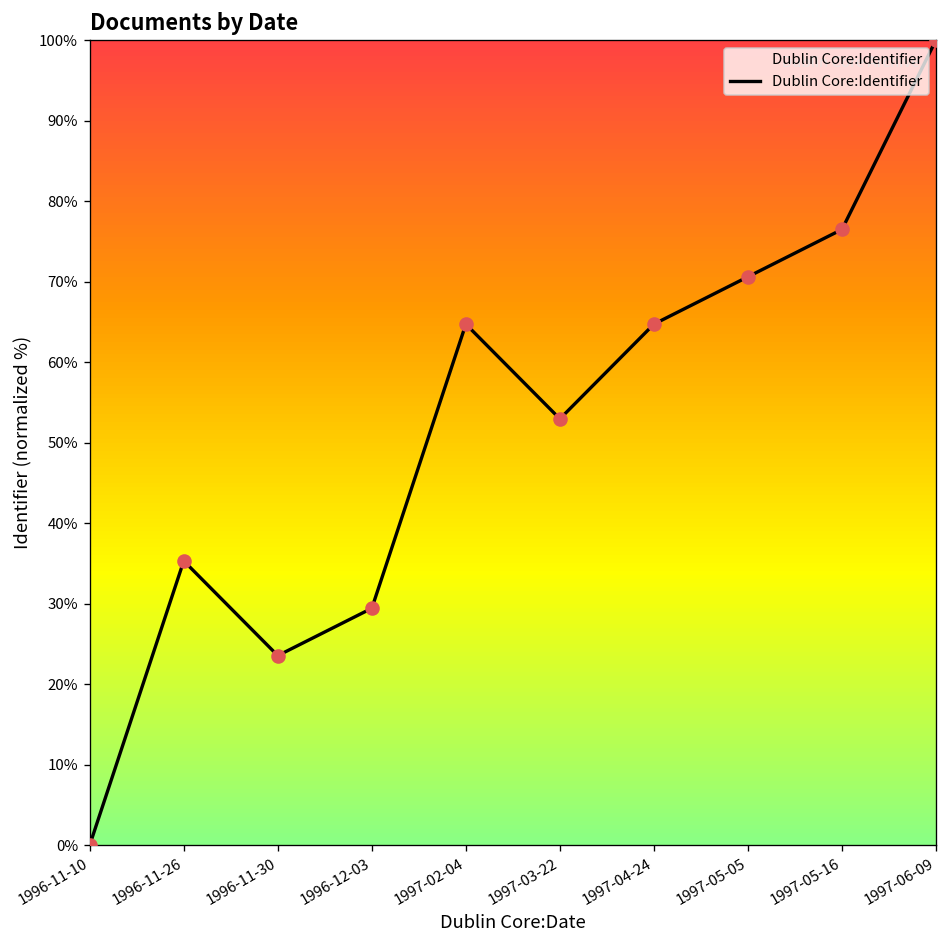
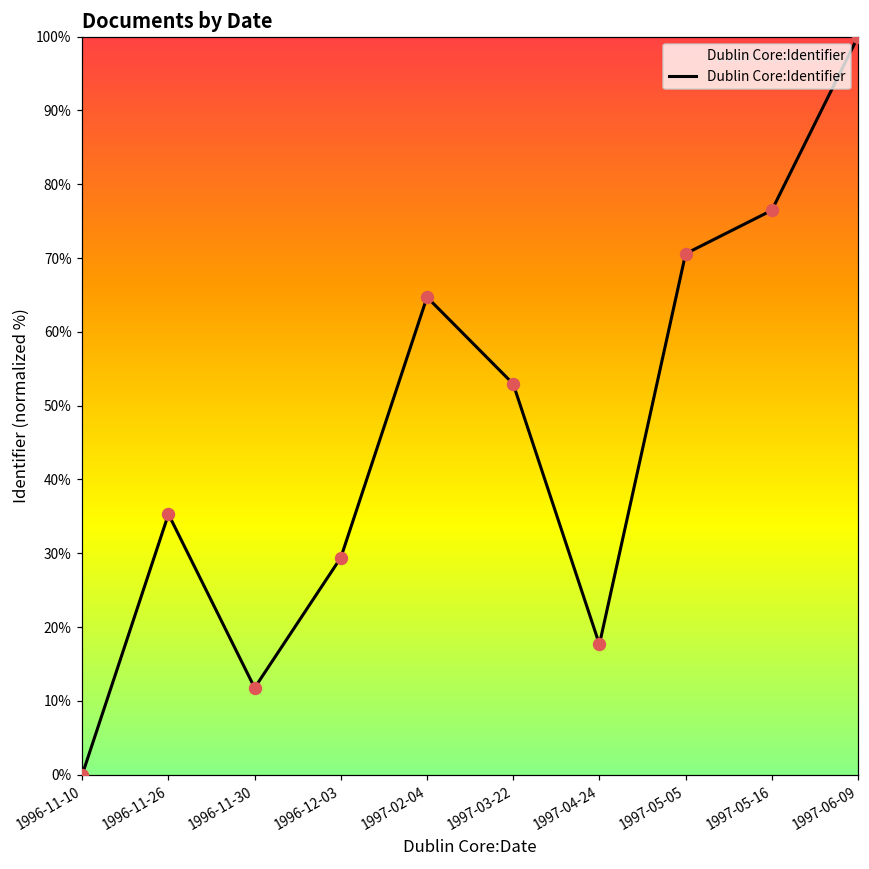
  {
    "1996-11-10": "0%",
    "1996-11-26": "35%",
-   "1996-11-30": "24%",
+   "1996-11-30": "12%",
    "1996-12-03": "29%",
    "1997-02-04": "65%",
    "1997-03-22": "53%",
-   "1997-04-24": "65%",
+   "1997-04-24": "18%",
    "1997-05-05": "71%",
    "1997-05-16": "76%",
    "1997-06-09": "100%"
  }
